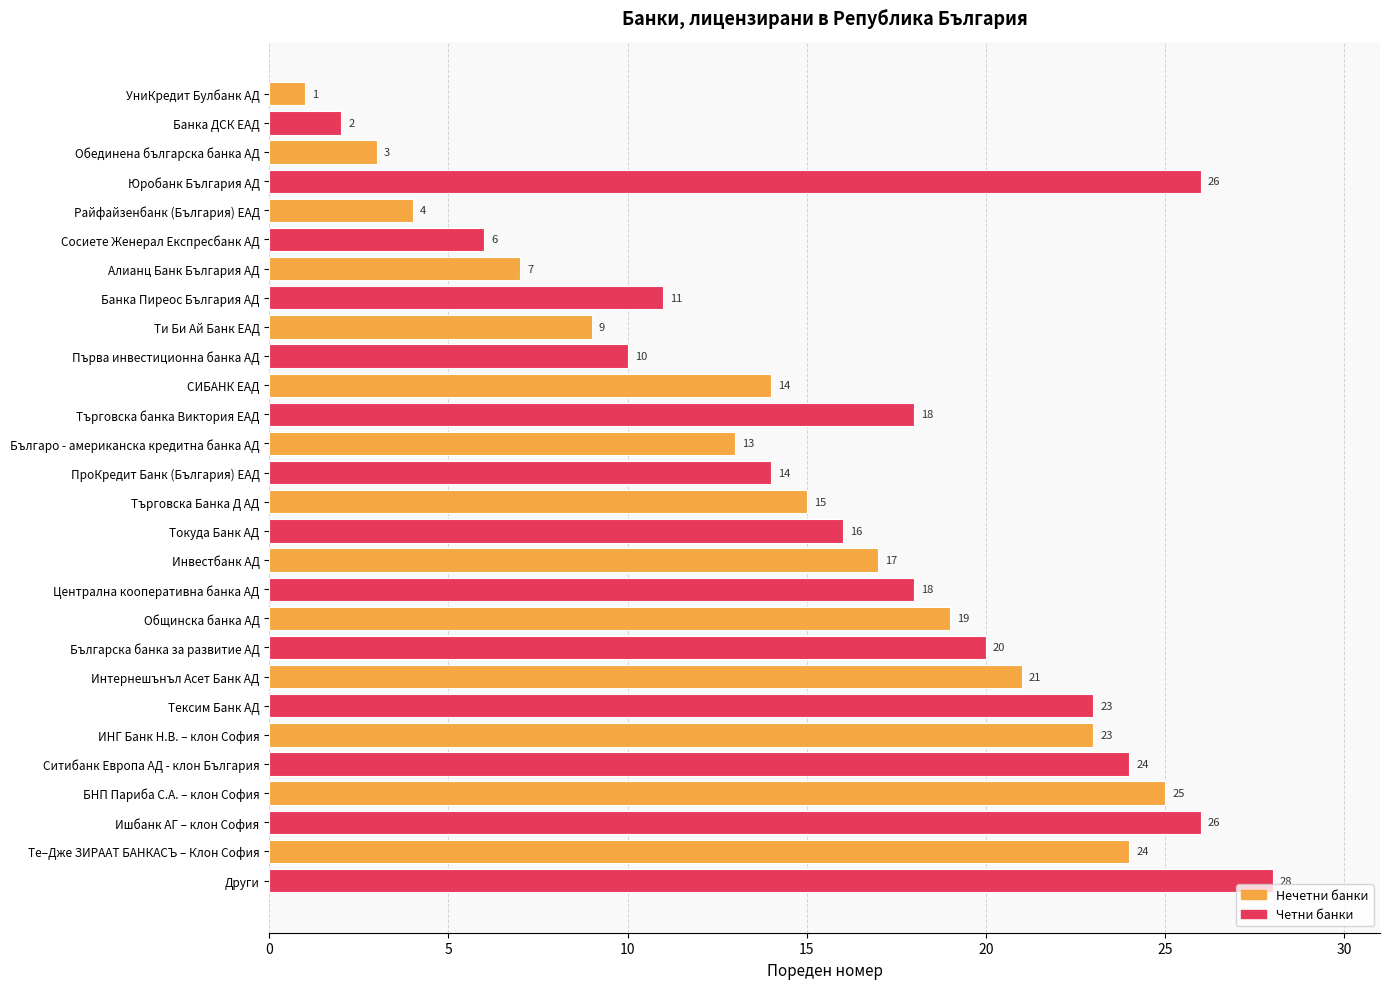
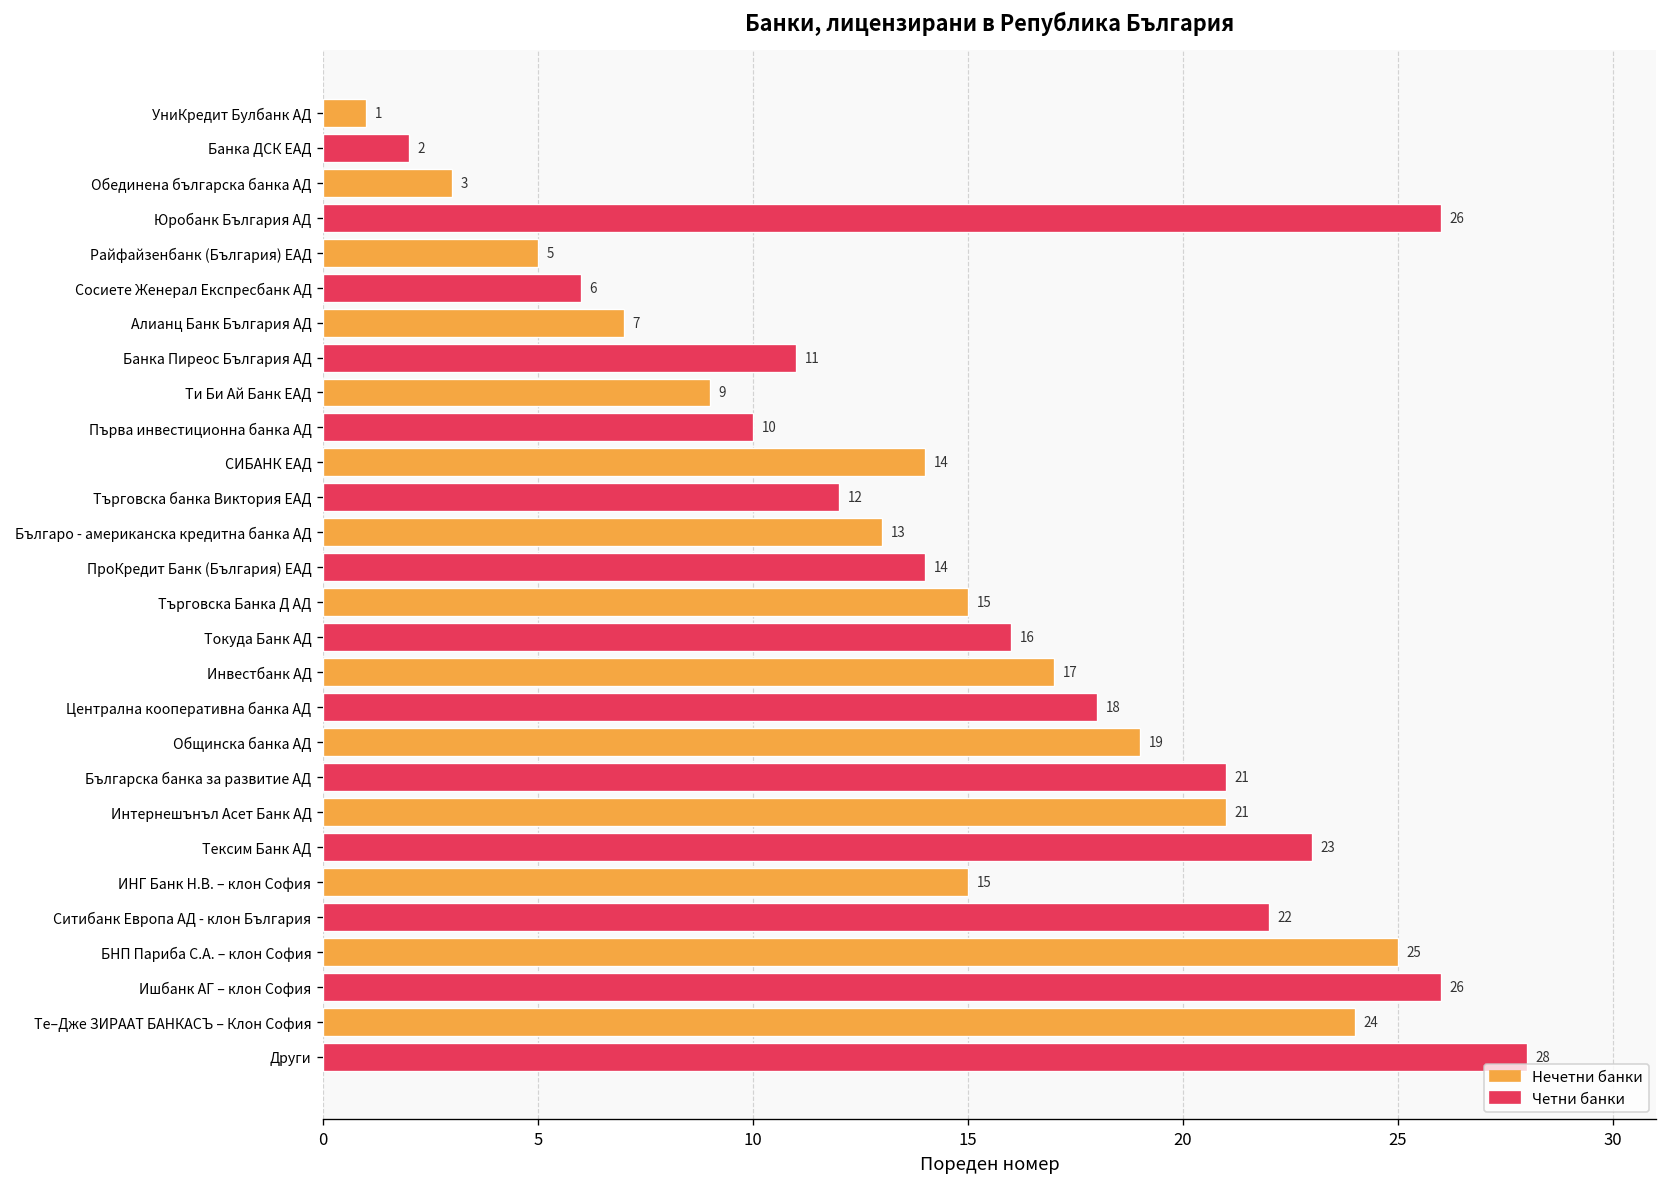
  {
    "УниКредит Булбанк АД": 1,
    "Банка ДСК EАД": 2,
    "Обединена българска банка АД": 3,
    "Юробанк България АД": 26,
-   "Райфайзенбанк (България) ЕАД": 4,
+   "Райфайзенбанк (България) ЕАД": 5,
    "Сосиете Женерал Експресбанк АД": 6,
    "Алианц Банк България АД": 7,
    "Банка Пиреос България АД": 11,
    "Ти Би Ай Банк EАД": 9,
    "Първа инвестиционна банка АД": 10,
    "СИБАНК EАД": 14,
-   "Търговска банка Виктория ЕАД": 18,
+   "Търговска банка Виктория ЕАД": 12,
    "Българо - американска кредитна банка АД": 13,
    "ПроКредит Банк (България) EАД": 14,
    "Търговска Банка Д АД": 15,
    "Токуда Банк АД": 16,
    "Инвестбанк АД": 17,
    "Централна кооперативна банка АД": 18,
    "Общинска банка АД": 19,
-   "Българска банка за развитие АД": 20,
+   "Българска банка за развитие АД": 21,
    "Интернешънъл Асет Банк АД": 21,
    "Тексим Банк АД": 23,
-   "ИНГ Банк Н.В. – клон София": 23,
-   "Ситибанк Европа АД - клон България": 24,
+   "ИНГ Банк Н.В. – клон София": 15,
+   "Ситибанк Европа АД - клон България": 22,
    "БНП Париба С.А. – клон София": 25,
    "Ишбанк АГ – клон София": 26,
    "Те–Дже ЗИРААТ БАНКАСЪ – Клон София": 24
  }
